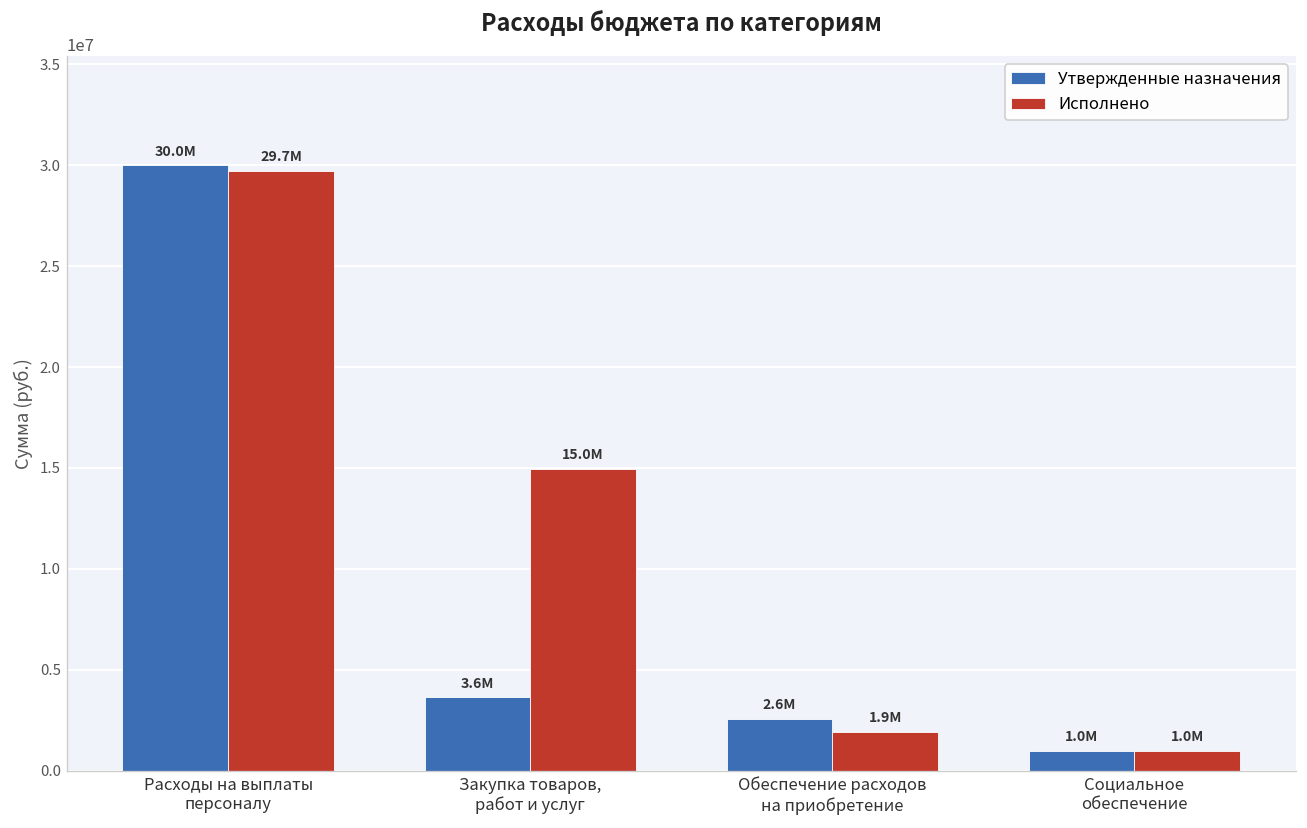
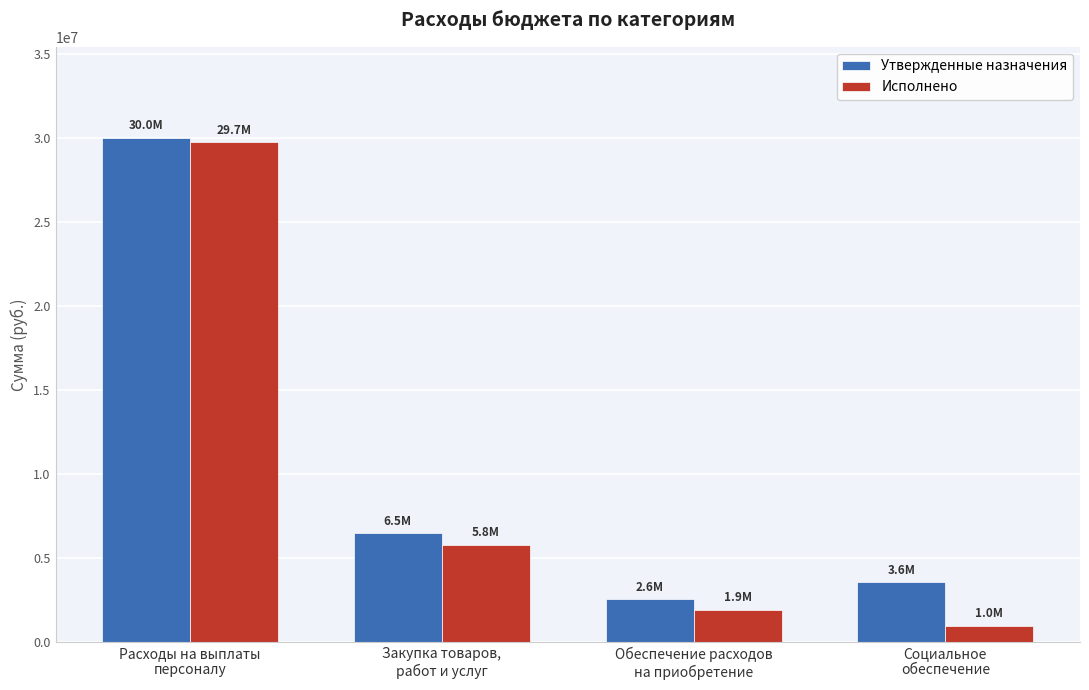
  {
    "Утвержденные назначения": {
      "Расходы на выплаты персоналу": "30.0M",
-     "Закупка товаров, работ и услуг": "3.6M",
+     "Закупка товаров, работ и услуг": "6.5M",
      "Обеспечение расходов на приобретение": "2.6M",
-     "Социальное обеспечение": "1.0M"
+     "Социальное обеспечение": "3.6M"
    },
    "Исполнено": {
      "Расходы на выплаты персоналу": "29.7M",
-     "Закупка товаров, работ и услуг": "15.0M",
+     "Закупка товаров, работ и услуг": "5.8M",
      "Обеспечение расходов на приобретение": "1.9M",
      "Социальное обеспечение": "1.0M"
    }
  }
